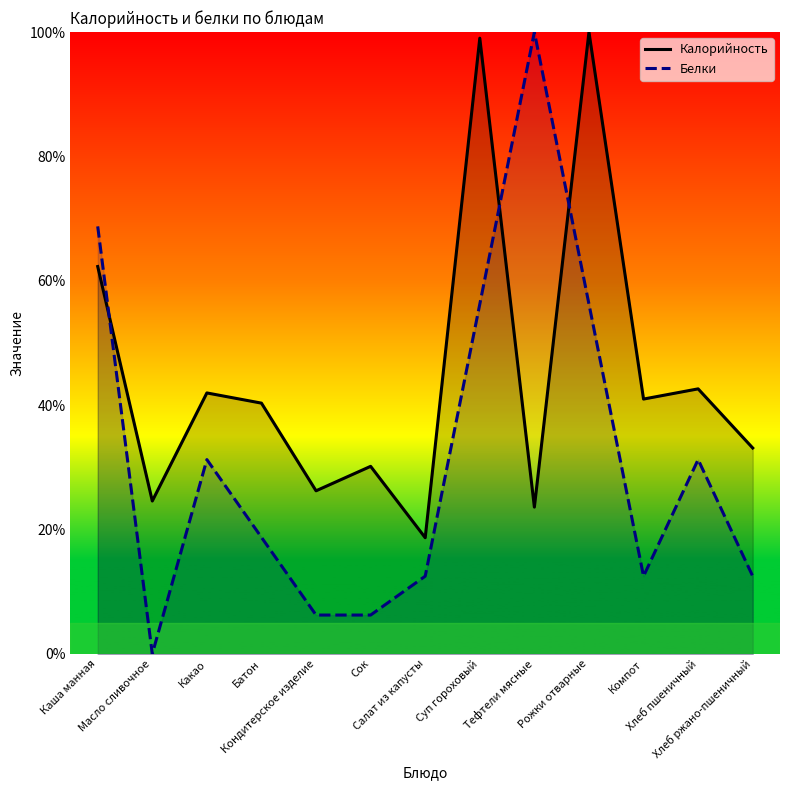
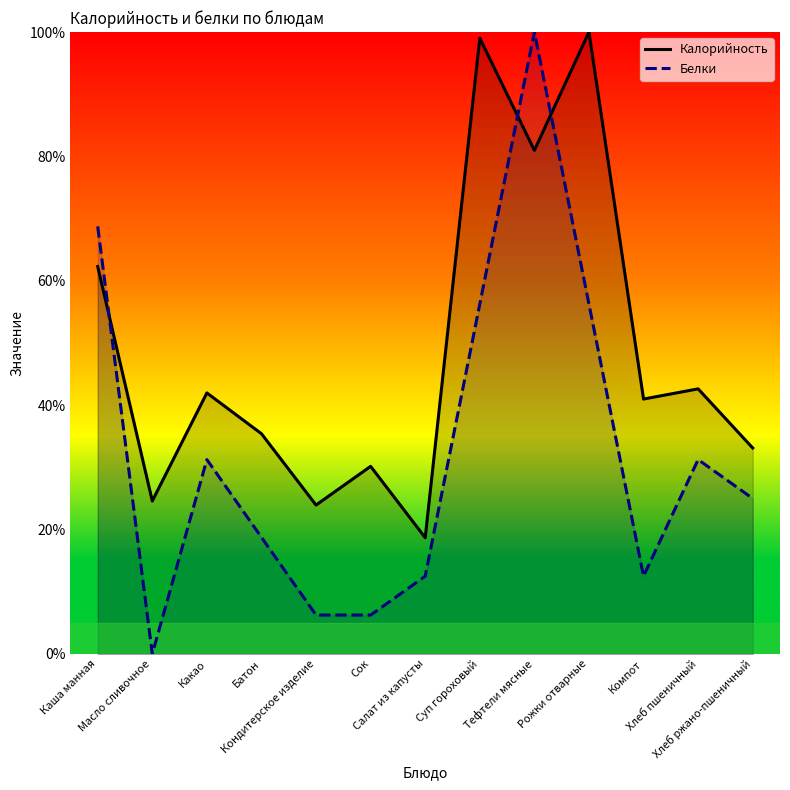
  {
    "Калорийность": {
      "Каша манная": "62%",
      "Масло сливочное": "25%",
      "Какао": "42%",
-     "Батон": "40%",
-     "Кондитерское изделие": "26%",
+     "Батон": "35%",
+     "Кондитерское изделие": "24%",
      "Сок": "30%",
      "Салат из капусты": "19%",
      "Суп гороховый": "99%",
-     "Тефтели мясные": "24%",
+     "Тефтели мясные": "81%",
      "Рожки отварные": "100%",
      "Компот": "41%",
      "Хлеб пшеничный": "43%",
      "Хлеб ржано-пшеничный": "33%"
    },
    "Белки": {
      "Каша манная": "69%",
      "Какао": "31%",
      "Батон": "19%",
      "Кондитерское изделие": "6%",
      "Сок": "6%",
      "Салат из капусты": "13%",
      "Суп гороховый": "56%",
      "Тефтели мясные": "100%",
      "Рожки отварные": "56%",
      "Компот": "13%",
      "Хлеб пшеничный": "31%",
-     "Хлеб ржано-пшеничный": "13%"
+     "Хлеб ржано-пшеничный": "25%"
    }
  }
